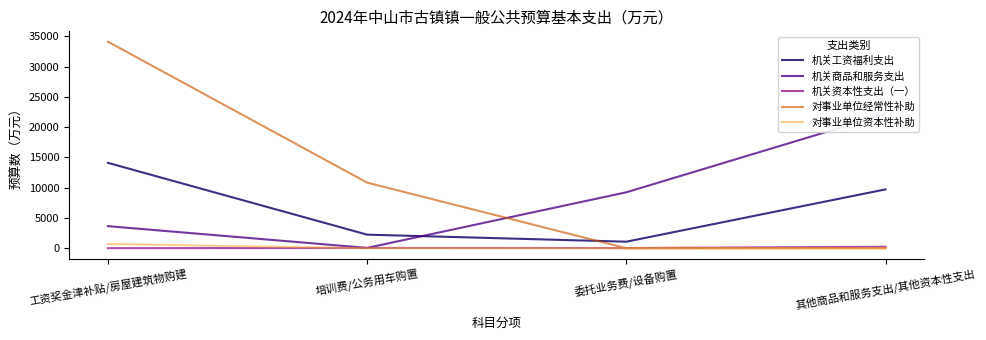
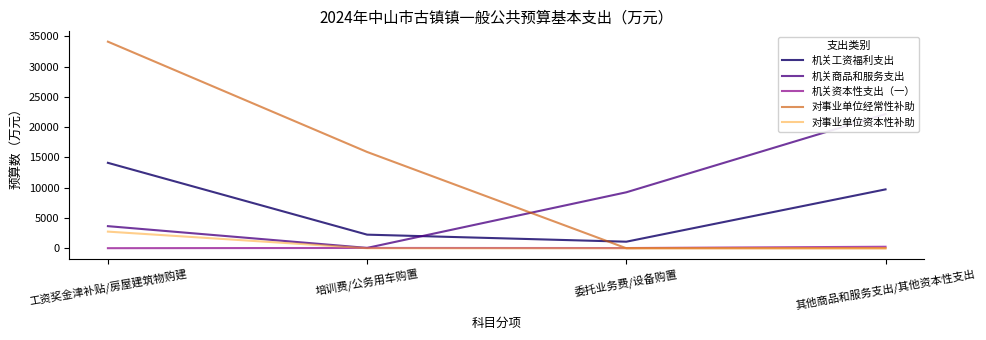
  {
    "机关资本性支出（一）": {
      "工资奖金津补贴/房屋建筑物购建": 0
    },
    "对事业单位经常性补助": {
      "工资奖金津补贴/房屋建筑物购建": 34000,
-     "培训费/公务用车购置": 11000
+     "培训费/公务用车购置": 16000
    },
    "对事业单位资本性补助": {
-     "工资奖金津补贴/房屋建筑物购建": 1000
+     "工资奖金津补贴/房屋建筑物购建": 3000
    }
  }
